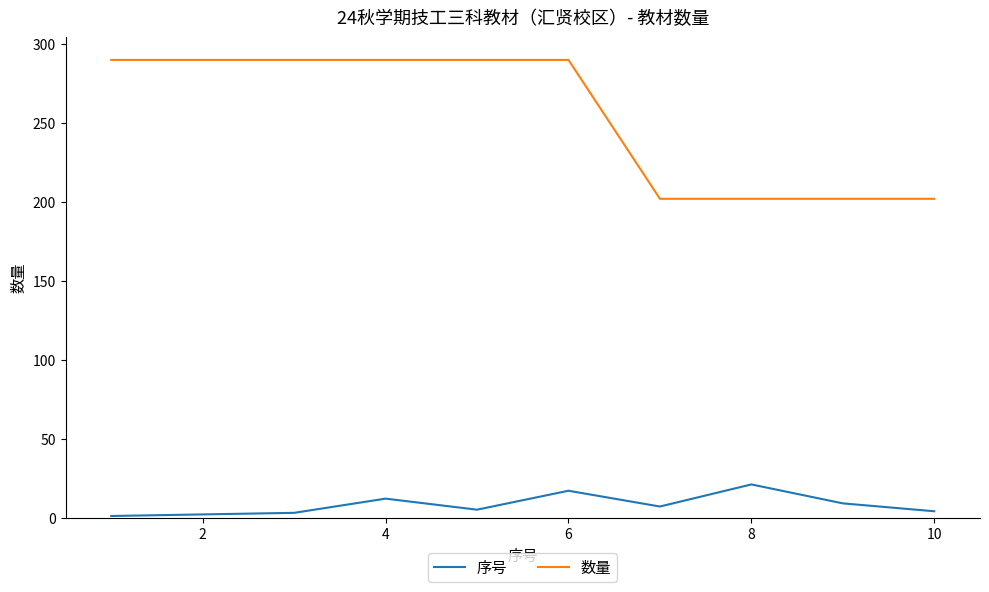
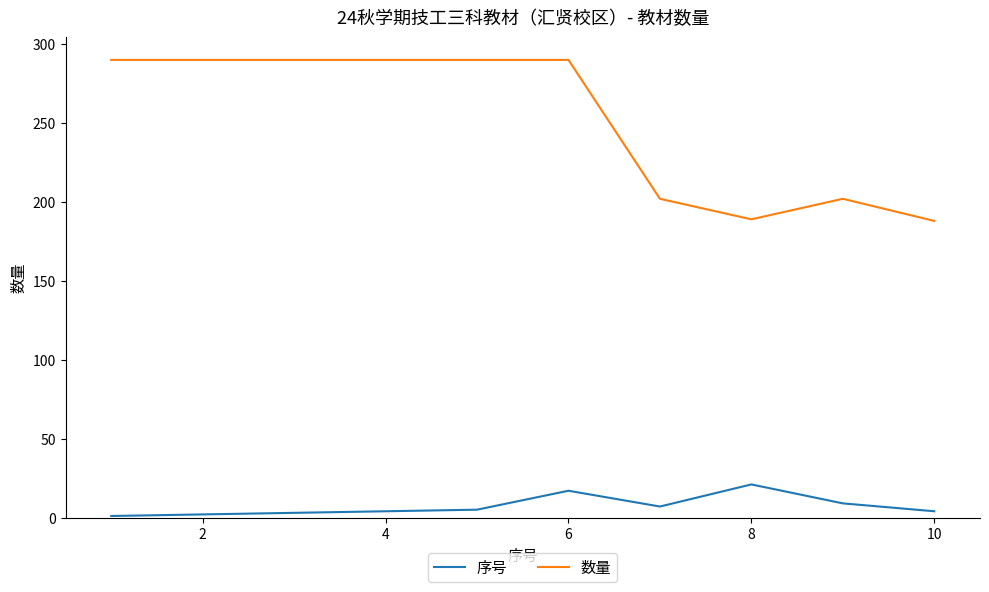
  {
    "序号": {
      "2": 2,
-     "4": 12,
+     "4": 4,
      "6": 17,
      "8": 21,
      "10": 4
    },
    "数量": {
      "2": 290,
      "4": 290,
      "6": 290,
-     "8": 202,
-     "10": 202
+     "8": 189,
+     "10": 188
    }
  }
